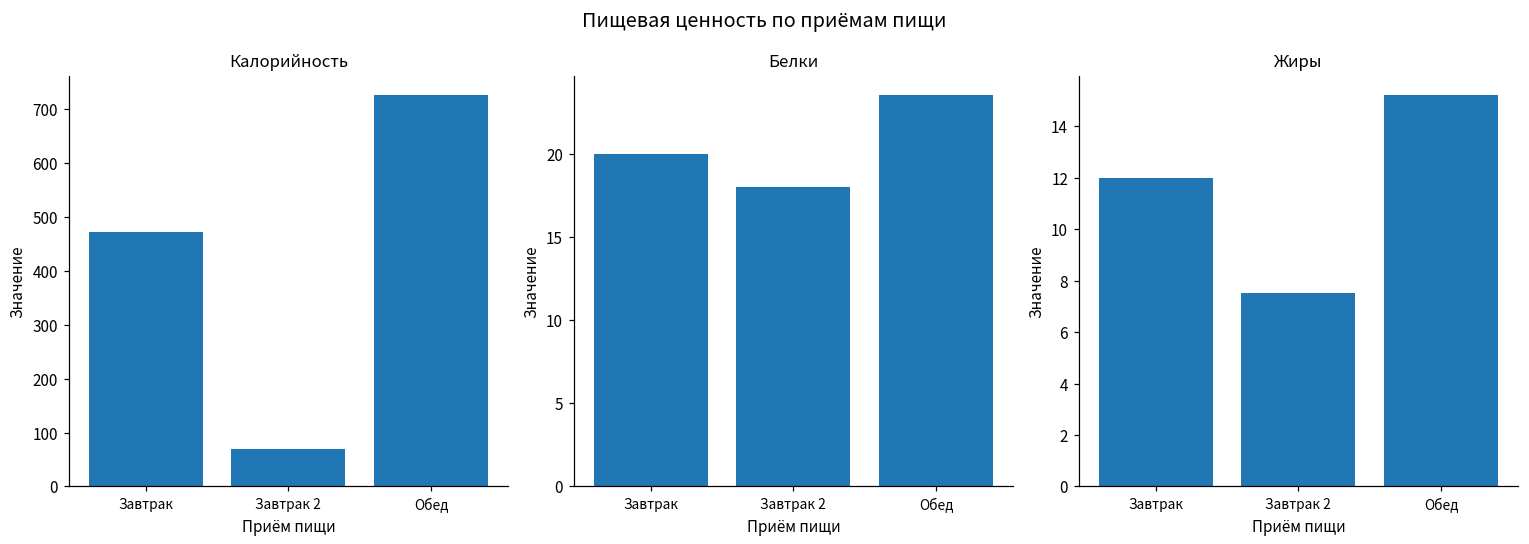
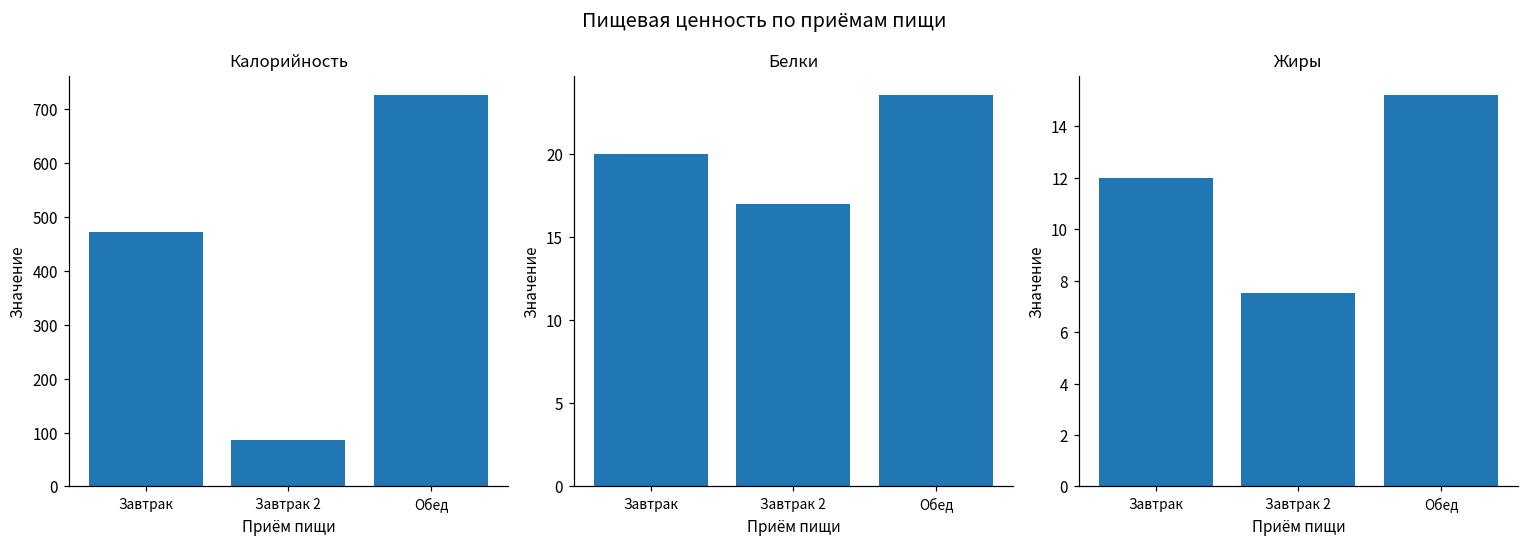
  {
    "Калорийность": {
      "Завтрак": 470,
-     "Завтрак 2": 70,
+     "Завтрак 2": 90,
      "Обед": 730
    },
    "Белки": {
      "Завтрак": 20,
-     "Завтрак 2": 18,
+     "Завтрак 2": 17,
      "Обед": 23.5
    },
    "Жиры": {
      "Завтрак": 12.0,
      "Завтрак 2": 7.5,
      "Обед": 15.2
    }
  }
